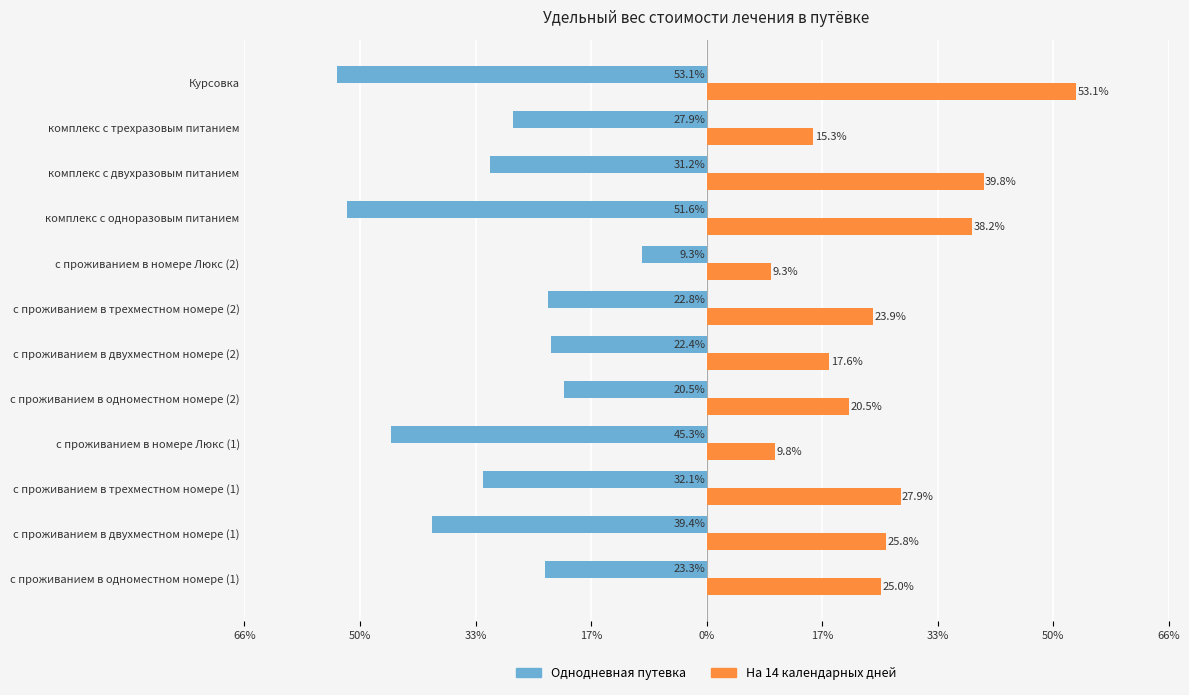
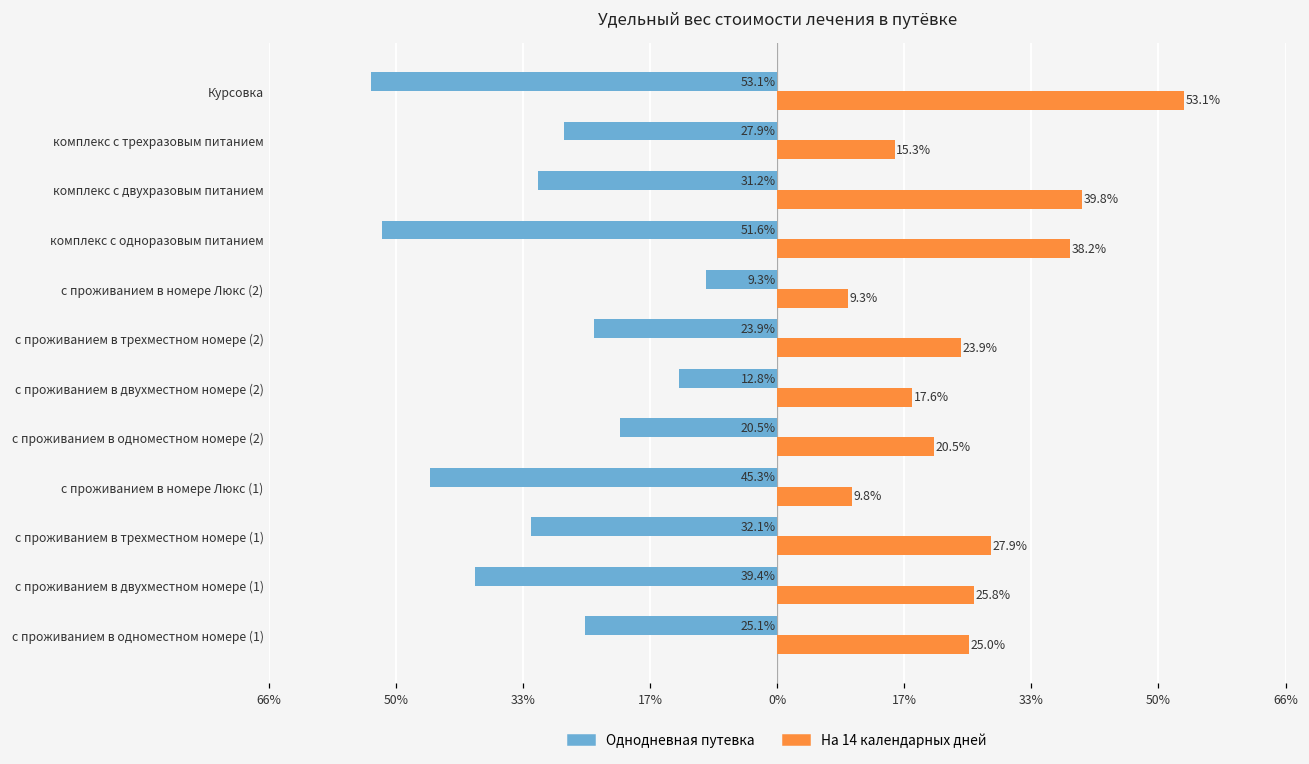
  {
    "Однодневная путевка": {
-     "с проживанием в трехместном номере (2)": "22.8%",
-     "с проживанием в двухместном номере (2)": "22.4%",
-     "с проживанием в одноместном номере (1)": "23.3%"
+     "с проживанием в трехместном номере (2)": "23.9%",
+     "с проживанием в двухместном номере (2)": "12.8%",
+     "с проживанием в одноместном номере (1)": "25.1%"
    },
    "На 14 календарных дней": {
      "Курсовка": "53.1%",
      "комплекс с трехразовым питанием": "15.3%",
      "комплекс с двухразовым питанием": "39.8%",
      "комплекс с одноразовым питанием": "38.2%",
      "с проживанием в номере Люкс (2)": "9.3%",
      "с проживанием в трехместном номере (2)": "23.9%",
      "с проживанием в двухместном номере (2)": "17.6%",
      "с проживанием в одноместном номере (2)": "20.5%",
      "с проживанием в номере Люкс (1)": "9.8%",
      "с проживанием в трехместном номере (1)": "27.9%",
      "с проживанием в двухместном номере (1)": "25.8%",
      "с проживанием в одноместном номере (1)": "25.0%"
    }
  }
